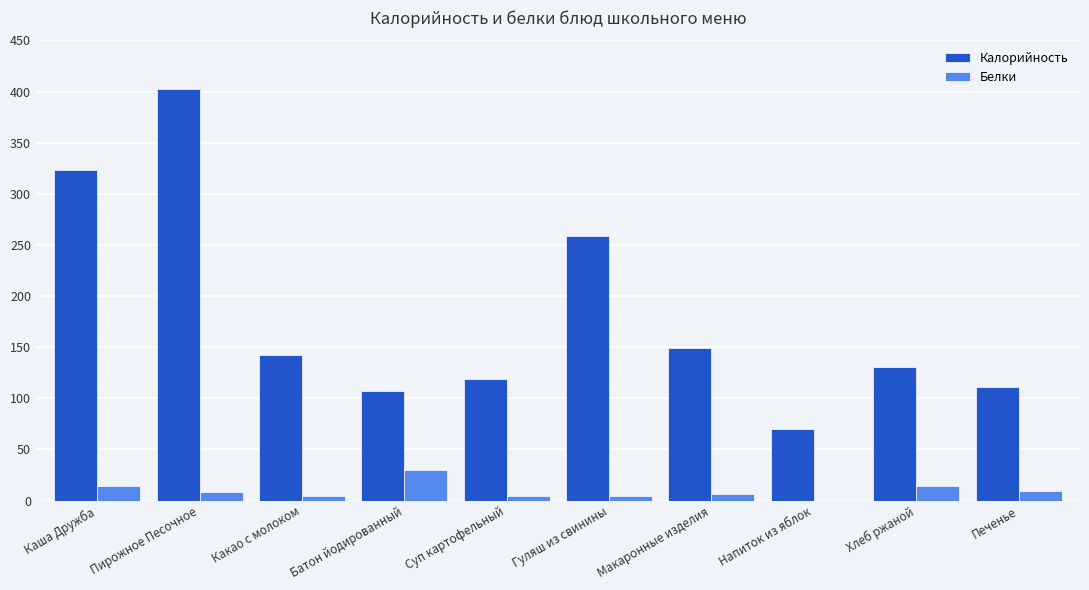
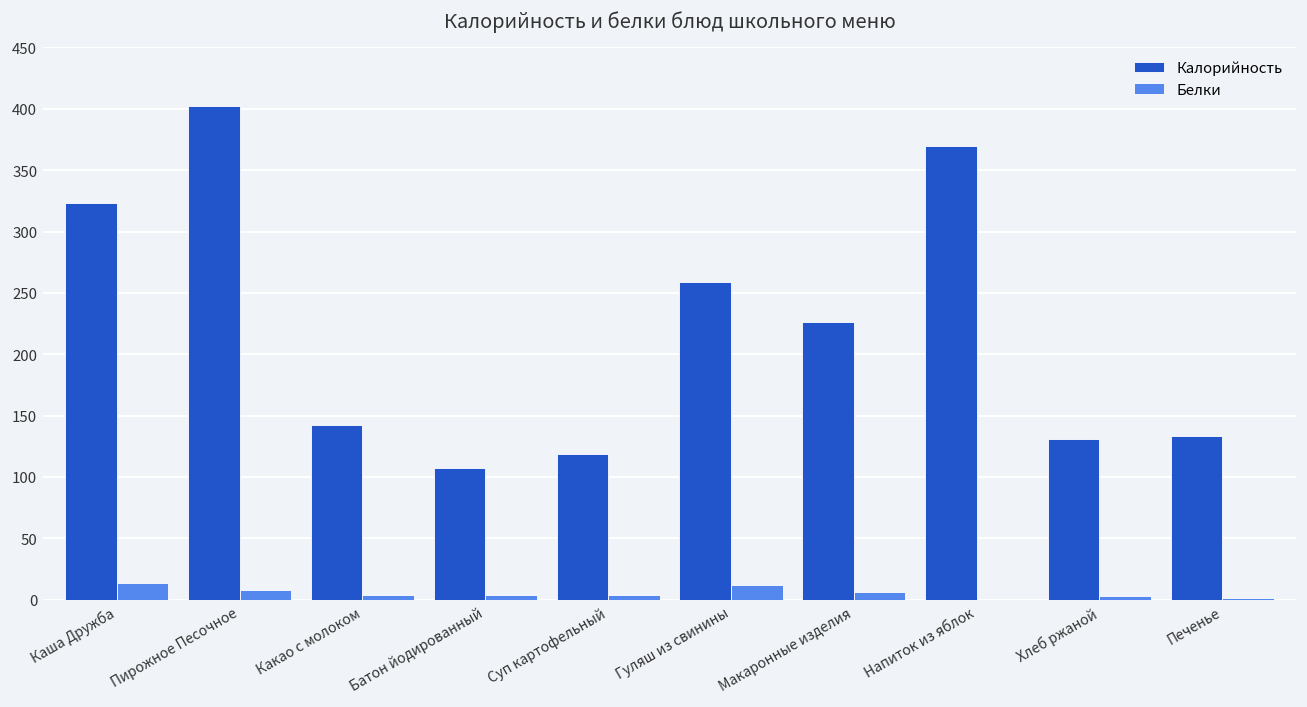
  {
    "Калорийность": {
      "Каша Дружба": 323,
      "Пирожное Песочное": 402,
      "Какао с молоком": 142,
      "Батон йодированный": 107,
      "Суп картофельный": 119,
      "Гуляш из свинины": 259,
-     "Макаронные изделия": 149,
-     "Напиток из яблок": 70,
+     "Макаронные изделия": 226,
+     "Напиток из яблок": 370,
      "Хлеб ржаной": 131,
-     "Печенье": 111
+     "Печенье": 133
    },
    "Белки": {
      "Каша Дружба": 14,
      "Пирожное Песочное": 8,
      "Какао с молоком": 4,
-     "Батон йодированный": 30,
+     "Батон йодированный": 4,
      "Суп картофельный": 4,
-     "Гуляш из свинины": 4,
+     "Гуляш из свинины": 12,
      "Макаронные изделия": 6,
      "Напиток из яблок": 0,
-     "Хлеб ржаной": 14,
-     "Печенье": 9
+     "Хлеб ржаной": 3,
+     "Печенье": 1
    }
  }
